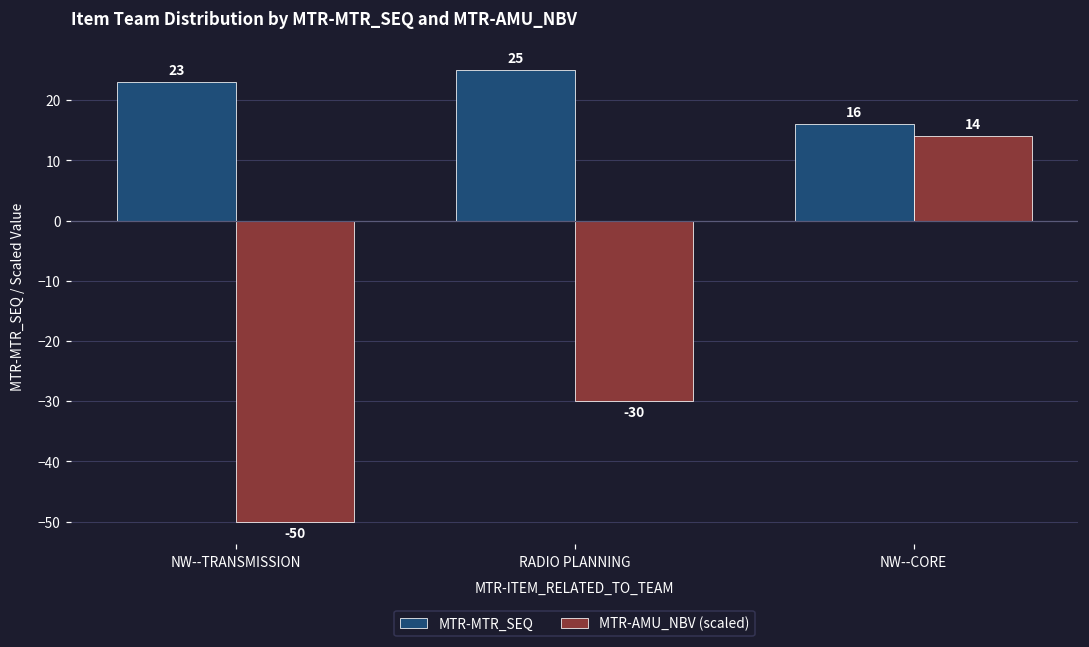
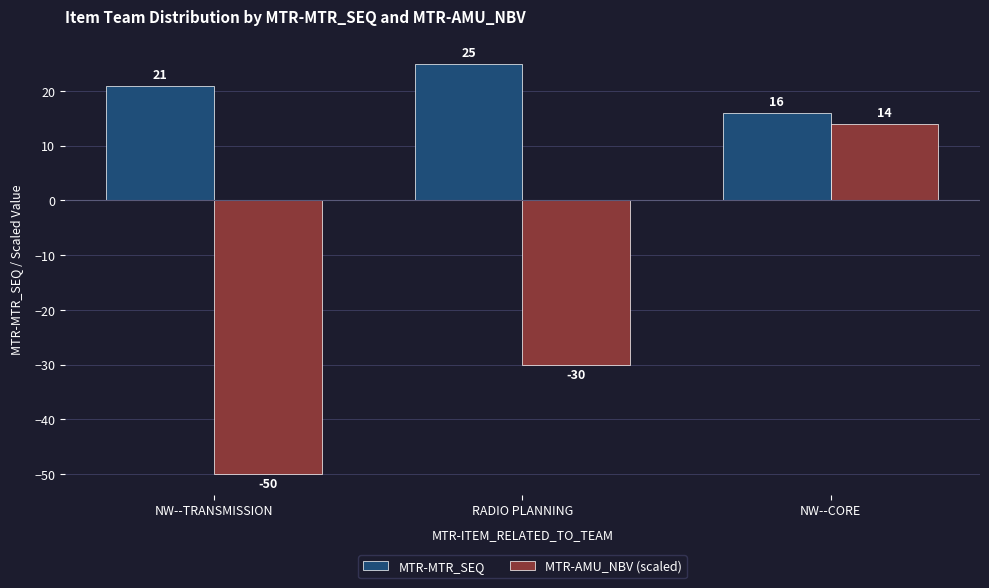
  {
    "MTR-MTR_SEQ": {
-     "NW--TRANSMISSION": 23,
+     "NW--TRANSMISSION": 21,
      "RADIO PLANNING": 25,
      "NW--CORE": 16
    },
    "MTR-AMU_NBV (scaled)": {
      "NW--TRANSMISSION": -50,
      "RADIO PLANNING": -30,
      "NW--CORE": 14
    }
  }
